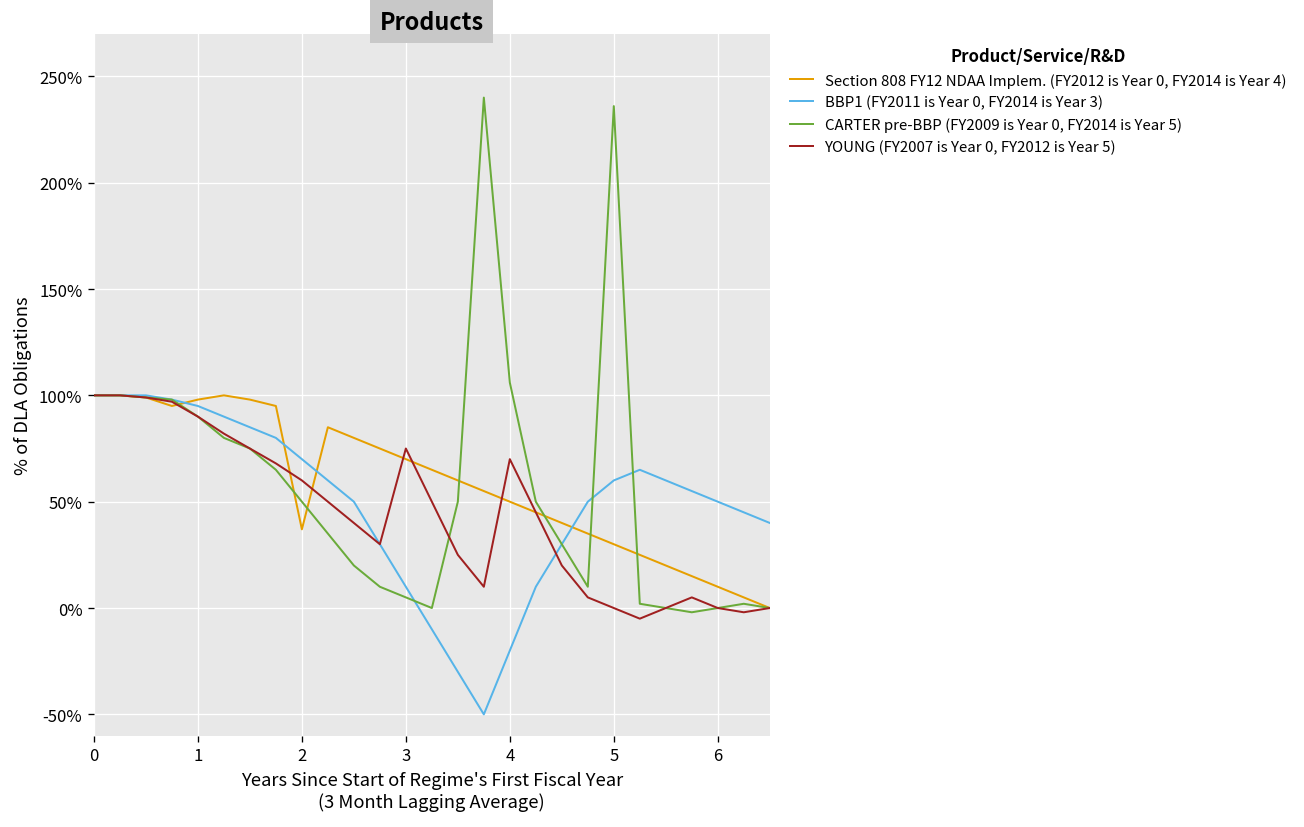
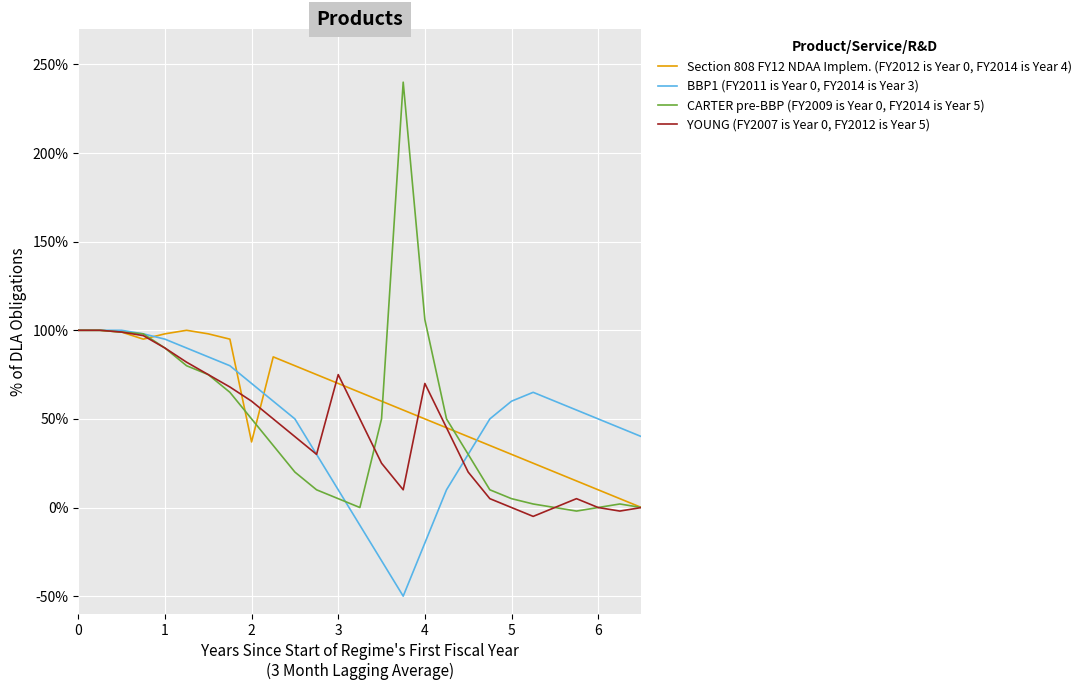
  {
    "Section 808 FY12 NDAA Implem. (FY2012 is Year 0, FY2014 is Year 4)": {
      "1": "98%",
      "2": "37%",
      "3": "70%",
      "4": "50%",
      "5": "30%",
      "6": "10%"
    },
    "BBP1 (FY2011 is Year 0, FY2014 is Year 3)": {
      "1": "95%",
      "2": "70%",
      "3": "10%",
      "4": "-20%",
      "5": "60%",
      "6": "50%"
    },
    "CARTER pre-BBP (FY2009 is Year 0, FY2014 is Year 5)": {
      "2": "50%",
      "3": "5%",
      "4": "106%",
-     "5": "236%"
+     "5": "5%"
    },
    "YOUNG (FY2007 is Year 0, FY2012 is Year 5)": {
      "2": "60%",
      "3": "75%",
      "4": "70%",
      "5": "0%"
    }
  }
